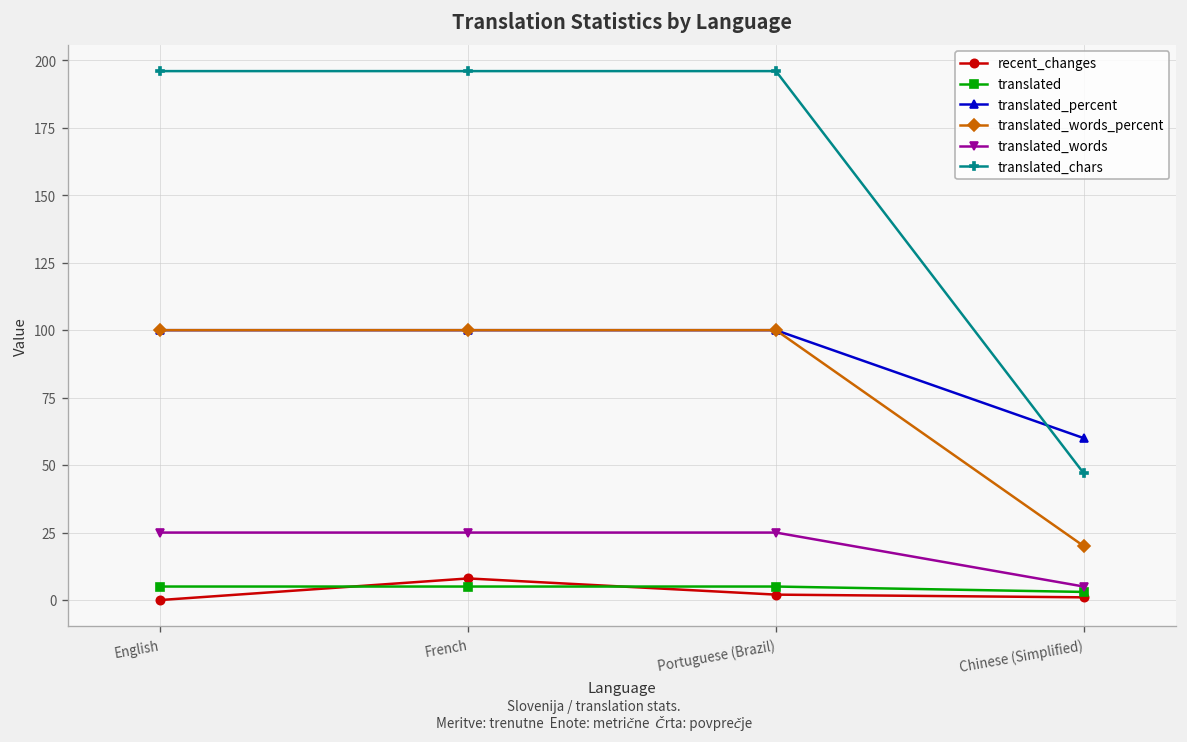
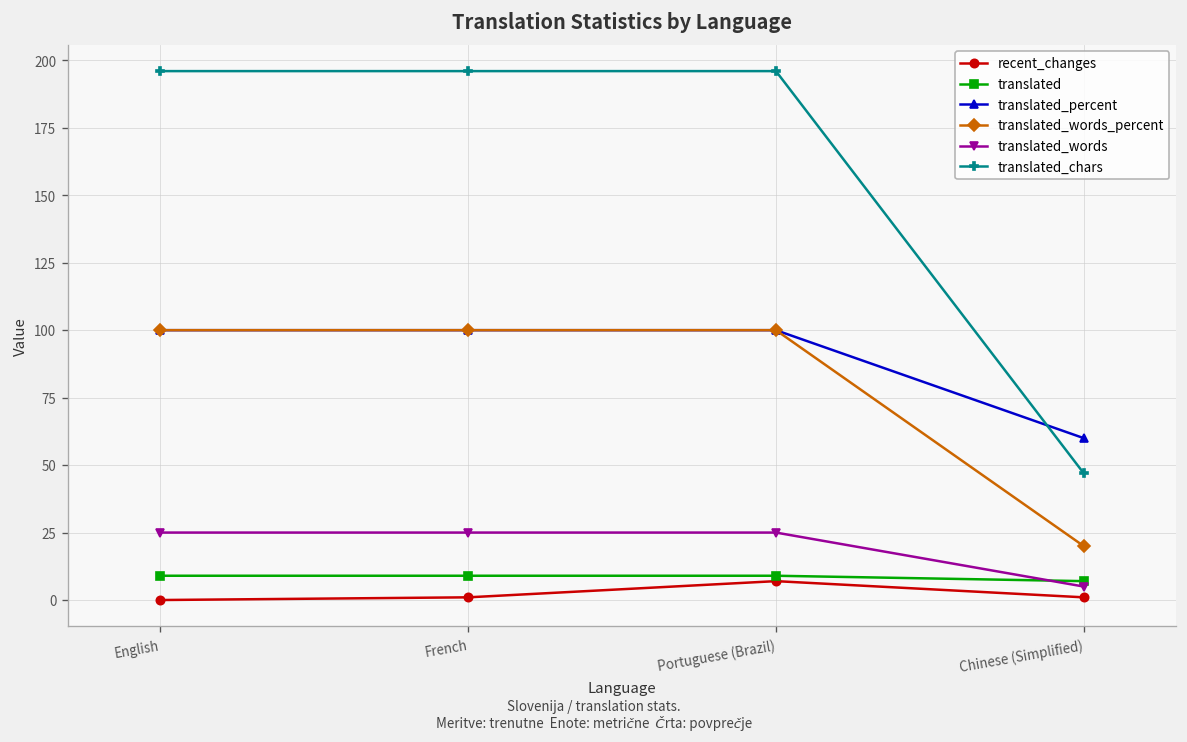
  {
    "recent_changes": {
      "English": 0,
-     "French": 8,
-     "Portuguese (Brazil)": 2,
+     "French": 1,
+     "Portuguese (Brazil)": 7,
      "Chinese (Simplified)": 1
    },
    "translated": {
-     "English": 5,
-     "French": 5,
-     "Portuguese (Brazil)": 5,
-     "Chinese (Simplified)": 3
+     "English": 9,
+     "French": 9,
+     "Portuguese (Brazil)": 9,
+     "Chinese (Simplified)": 7
    },
    "translated_percent": {
      "Chinese (Simplified)": 60
    },
    "translated_words_percent": {
      "Chinese (Simplified)": 20
    },
    "translated_words": {
      "English": 25,
      "French": 25,
      "Portuguese (Brazil)": 25,
      "Chinese (Simplified)": 5
    },
    "translated_chars": {
      "English": 196,
      "French": 196,
      "Portuguese (Brazil)": 196,
      "Chinese (Simplified)": 47
    }
  }
